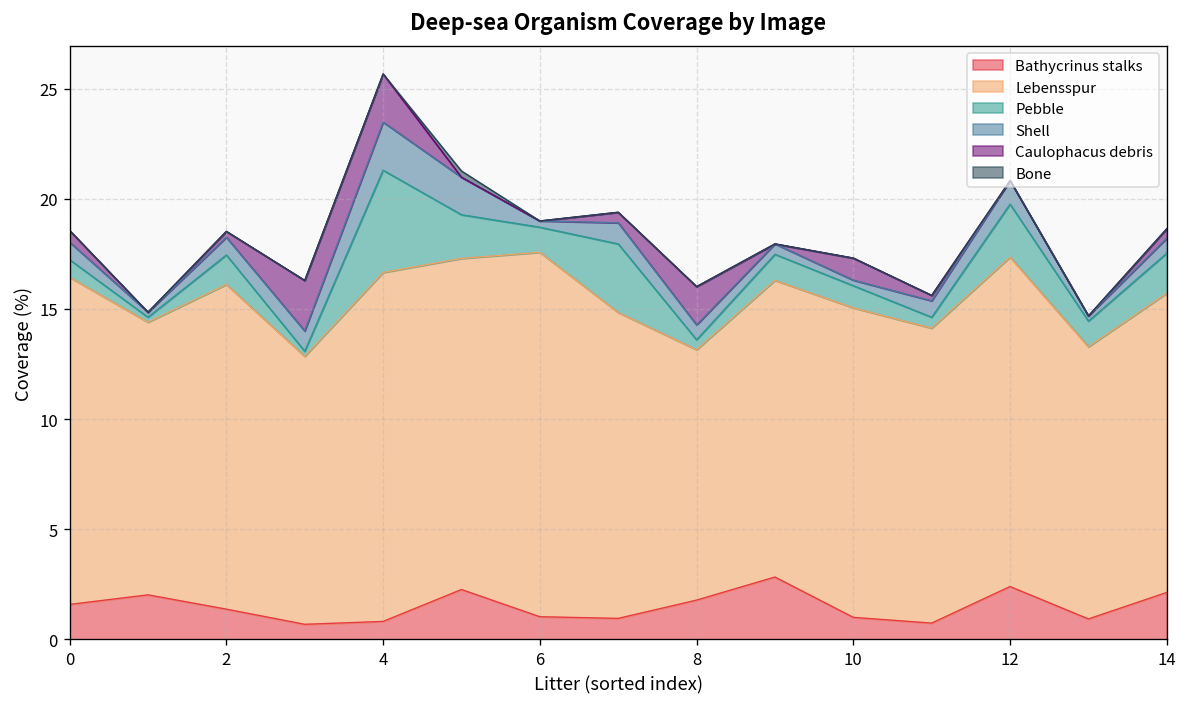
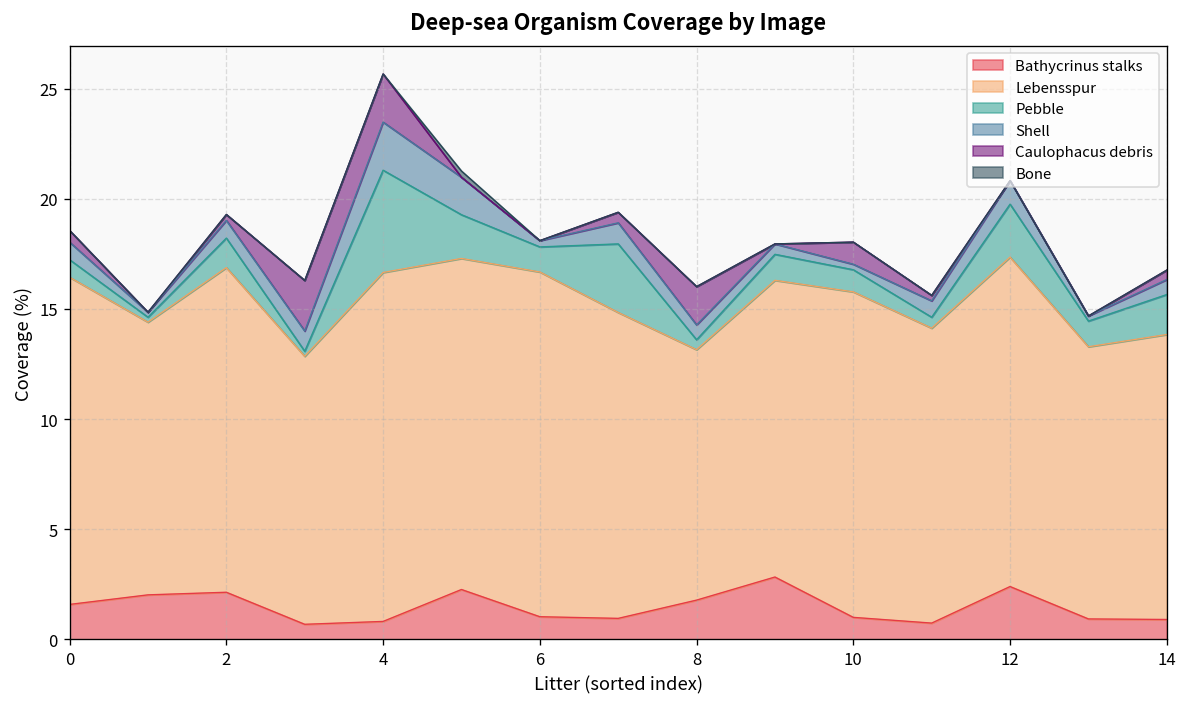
  {
    "Bathycrinus stalks": {
      "0": 1.6,
-     "2": 1.4,
+     "2": 2.1,
      "4": 0.8,
      "6": 1.0,
      "8": 1.8,
      "10": 1.0,
      "12": 2.4,
-     "14": 2.1
+     "14": 0.9
    },
    "Lebensspur": {
      "0": 14.9,
      "2": 14.7,
      "4": 15.8,
-     "6": 16.5,
+     "6": 15.6,
      "8": 11.4,
-     "10": 14.0,
+     "10": 14.8,
      "12": 15.0,
-     "14": 13.6
+     "14": 12.9
    }
  }
